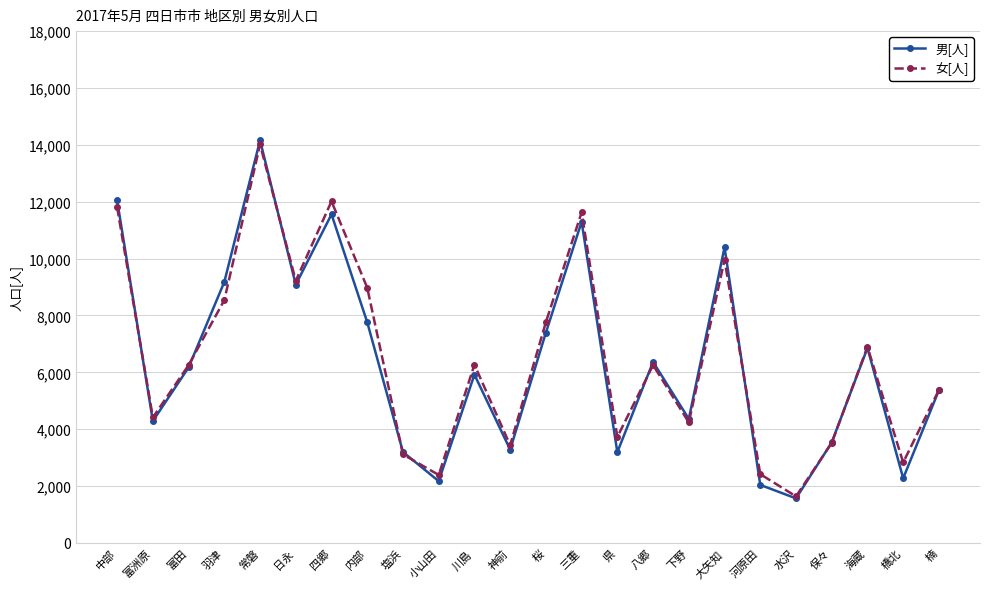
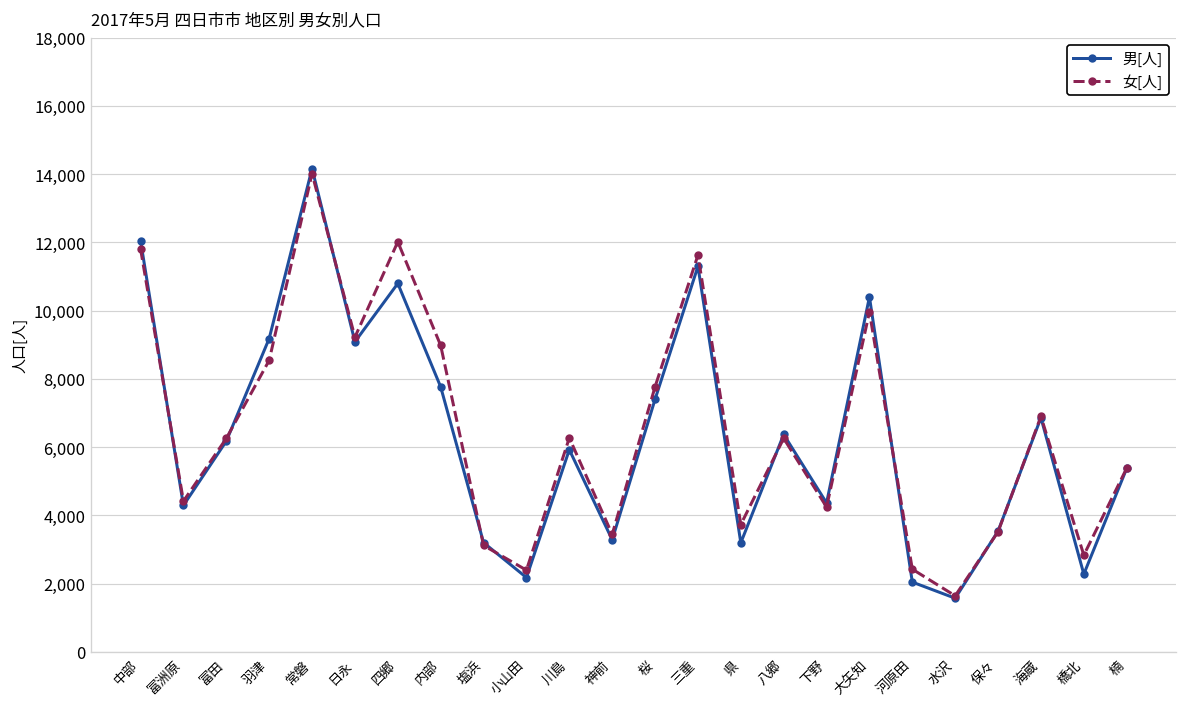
  {
    "男[人]": {
      "中部": "12,000",
      "富洲原": "4,300",
      "羽津": "9,200",
      "常磐": "14,200",
      "日永": "9,100",
-     "四郷": "11,600",
+     "四郷": "10,800",
      "内部": "7,800",
      "小山田": "2,200",
      "川島": "5,900",
      "神前": "3,300",
      "桜": "7,400",
      "三重": "11,300",
      "県": "3,200",
      "八郷": "6,400",
      "下野": "4,400",
      "大矢知": "10,400",
      "河原田": "2,000",
      "橋北": "2,300"
    },
    "女[人]": {
      "中部": "11,800",
      "富洲原": "4,400",
      "羽津": "8,500",
      "常磐": "14,000",
      "日永": "9,200",
      "四郷": "12,000",
      "内部": "9,000",
      "小山田": "2,400",
      "川島": "6,300",
      "神前": "3,400",
      "桜": "7,800",
      "三重": "11,600",
      "県": "3,700",
      "八郷": "6,300",
      "下野": "4,200",
      "大矢知": "10,000",
      "河原田": "2,400",
      "橋北": "2,800"
    }
  }
